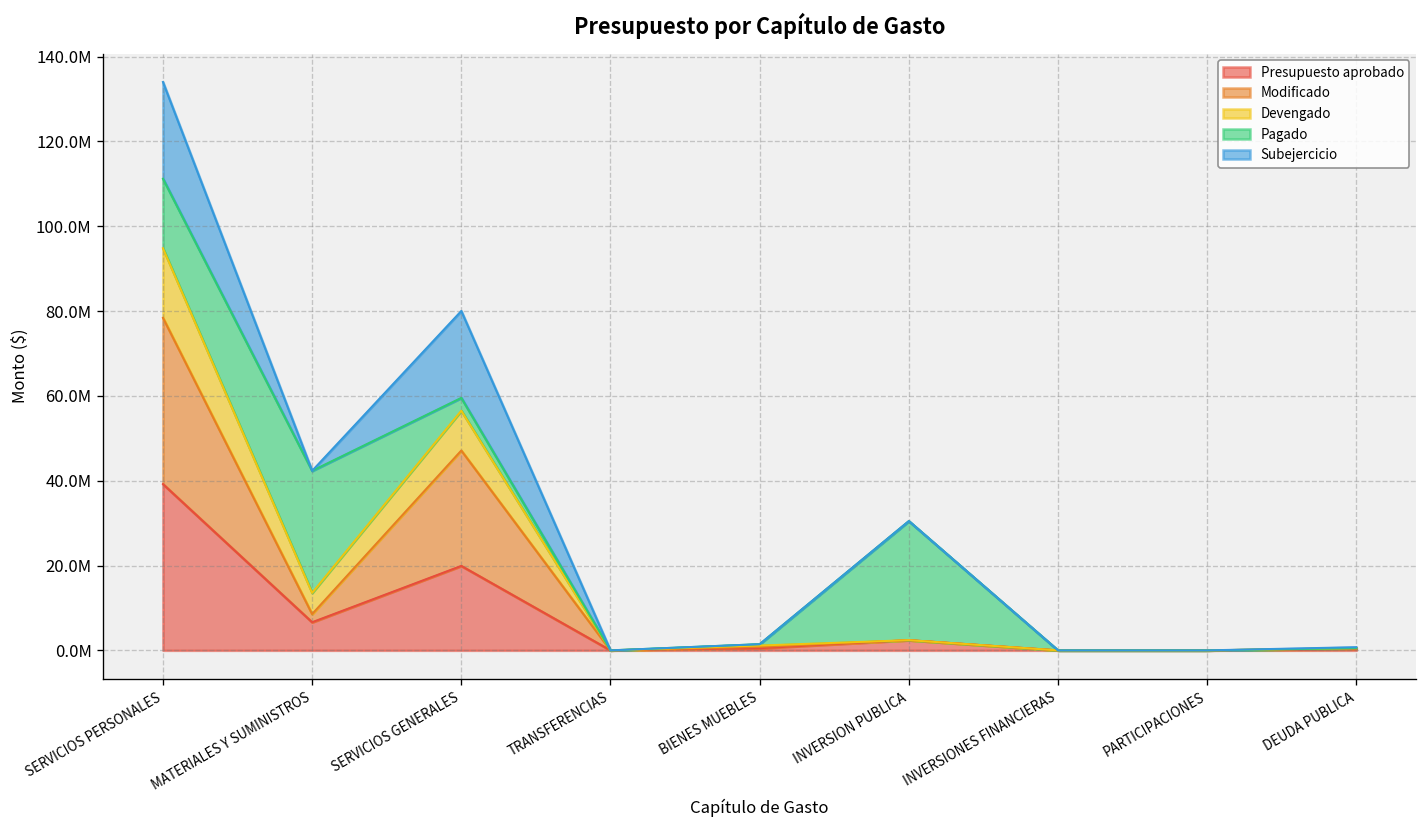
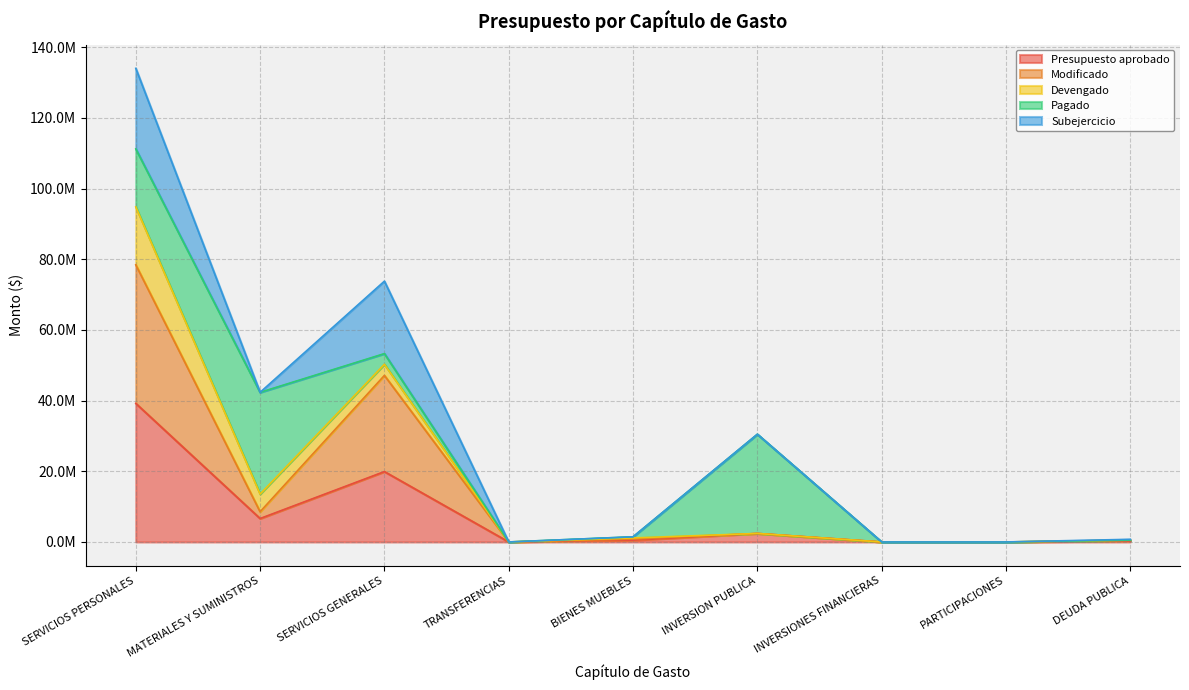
  {
    "Devengado": {
      "SERVICIOS PERSONALES": 16000000,
      "MATERIALES Y SUMINISTROS": 5000000,
-     "SERVICIOS GENERALES": 9000000
+     "SERVICIOS GENERALES": 3000000
    },
    "Pagado": {
      "SERVICIOS PERSONALES": 16000000,
      "SERVICIOS GENERALES": 3000000
    },
    "Subejercicio": {
      "SERVICIOS PERSONALES": 23000000,
      "SERVICIOS GENERALES": 20000000
    }
  }
